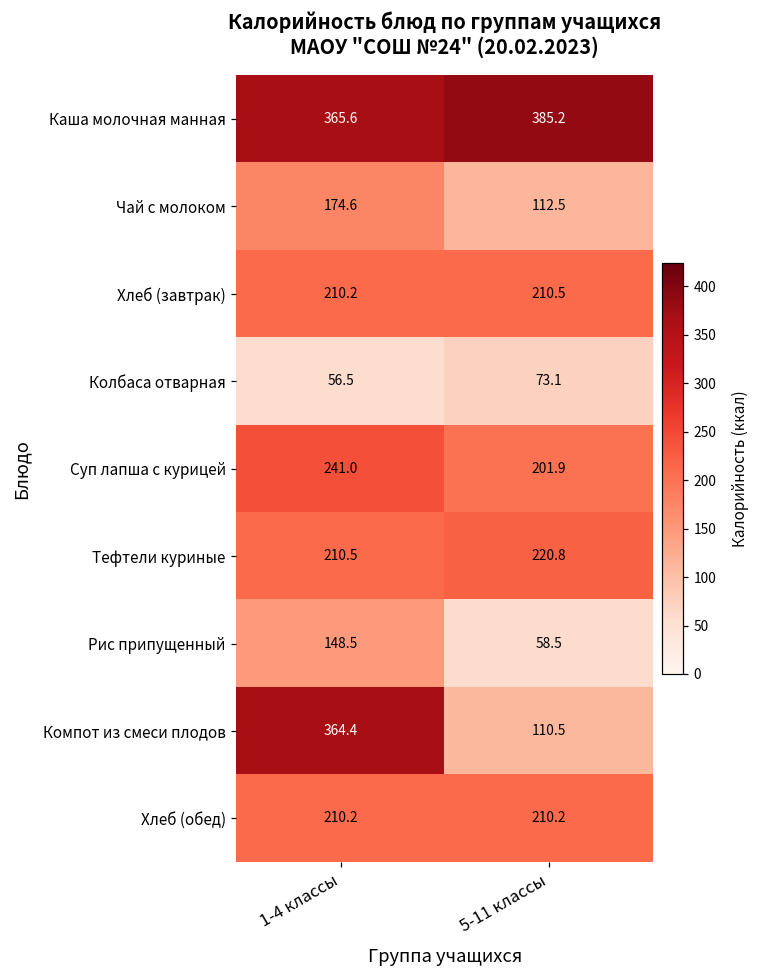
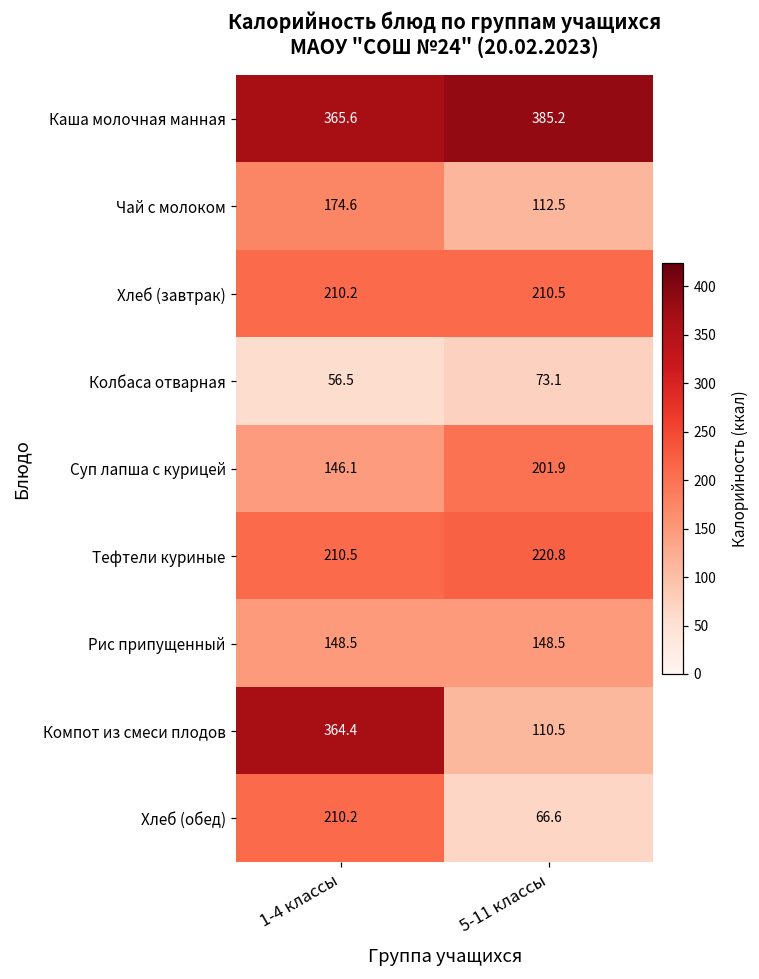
  {
    "Каша молочная манная": {
      "1-4 классы": 365.6,
      "5-11 классы": 385.2
    },
    "Чай с молоком": {
      "1-4 классы": 174.6,
      "5-11 классы": 112.5
    },
    "Хлеб (завтрак)": {
      "1-4 классы": 210.2,
      "5-11 классы": 210.5
    },
    "Колбаса отварная": {
      "1-4 классы": 56.5,
      "5-11 классы": 73.1
    },
    "Суп лапша с курицей": {
-     "1-4 классы": 241.0,
+     "1-4 классы": 146.1,
      "5-11 классы": 201.9
    },
    "Тефтели куриные": {
      "1-4 классы": 210.5,
      "5-11 классы": 220.8
    },
    "Рис припущенный": {
      "1-4 классы": 148.5,
-     "5-11 классы": 58.5
+     "5-11 классы": 148.5
    },
    "Компот из смеси плодов": {
      "1-4 классы": 364.4,
      "5-11 классы": 110.5
    },
    "Хлеб (обед)": {
      "1-4 классы": 210.2,
-     "5-11 классы": 210.2
+     "5-11 классы": 66.6
    }
  }
